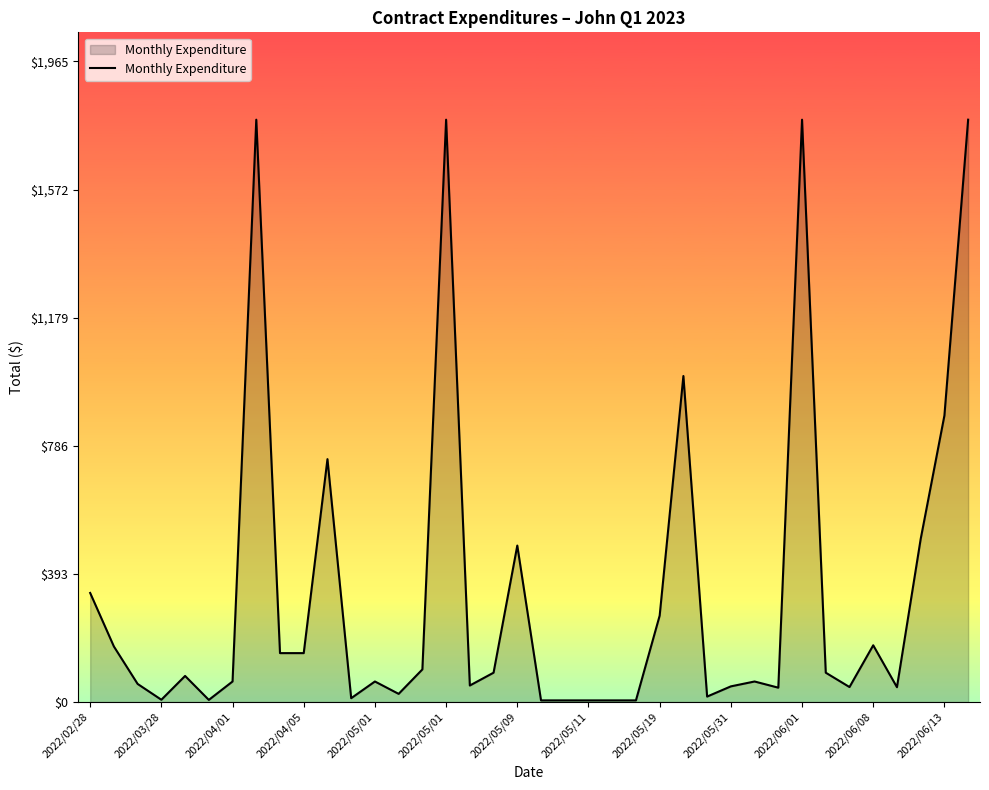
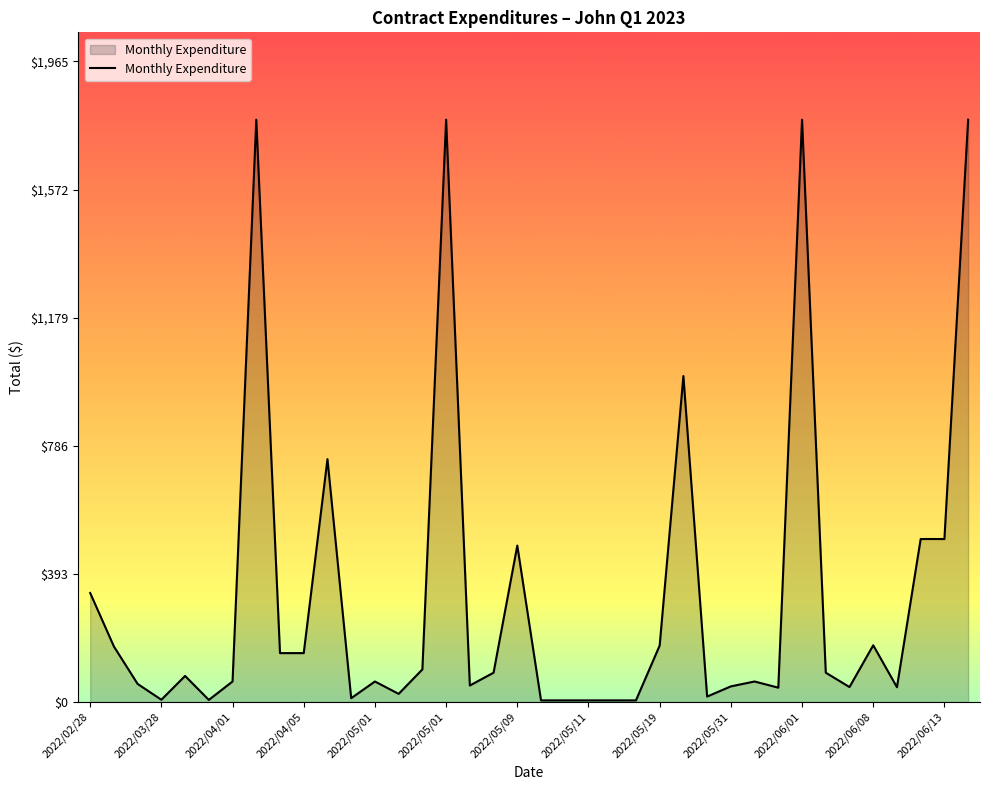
  {
    "2022/02/28": "$330",
    "2022/03/28": "$10",
    "2022/05/09": "$480",
-   "2022/05/19": "$270",
+   "2022/05/19": "$170",
    "2022/05/31": "$50",
    "2022/06/08": "$170",
-   "2022/06/13": "$880"
+   "2022/06/13": "$500"
  }
